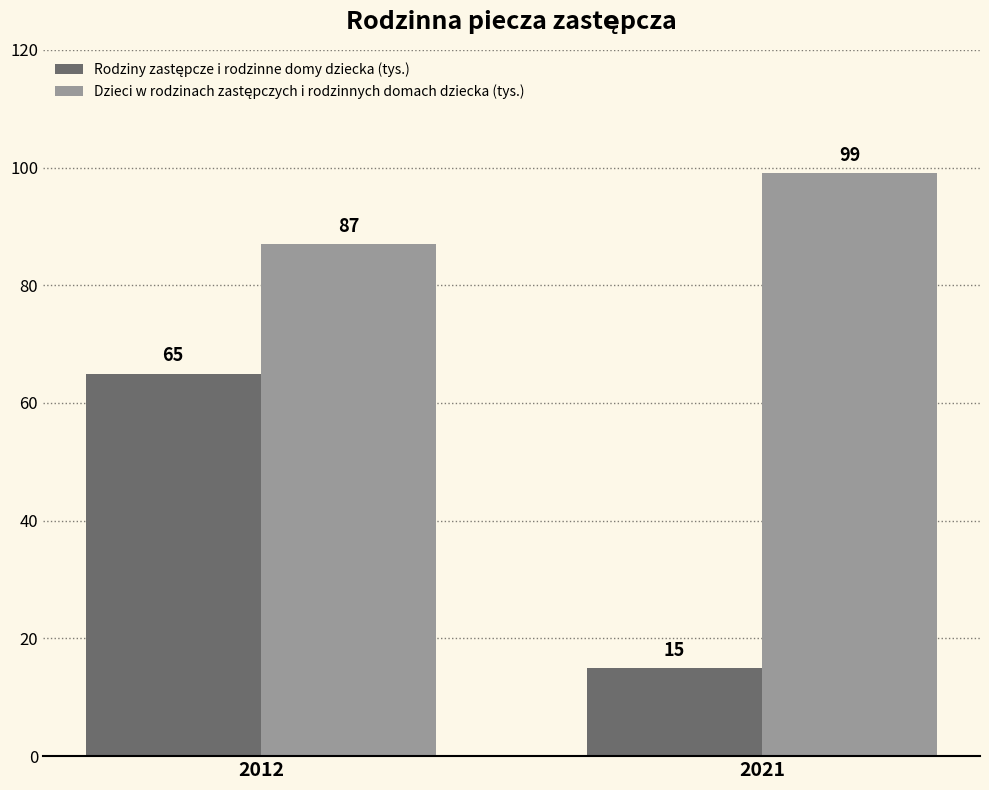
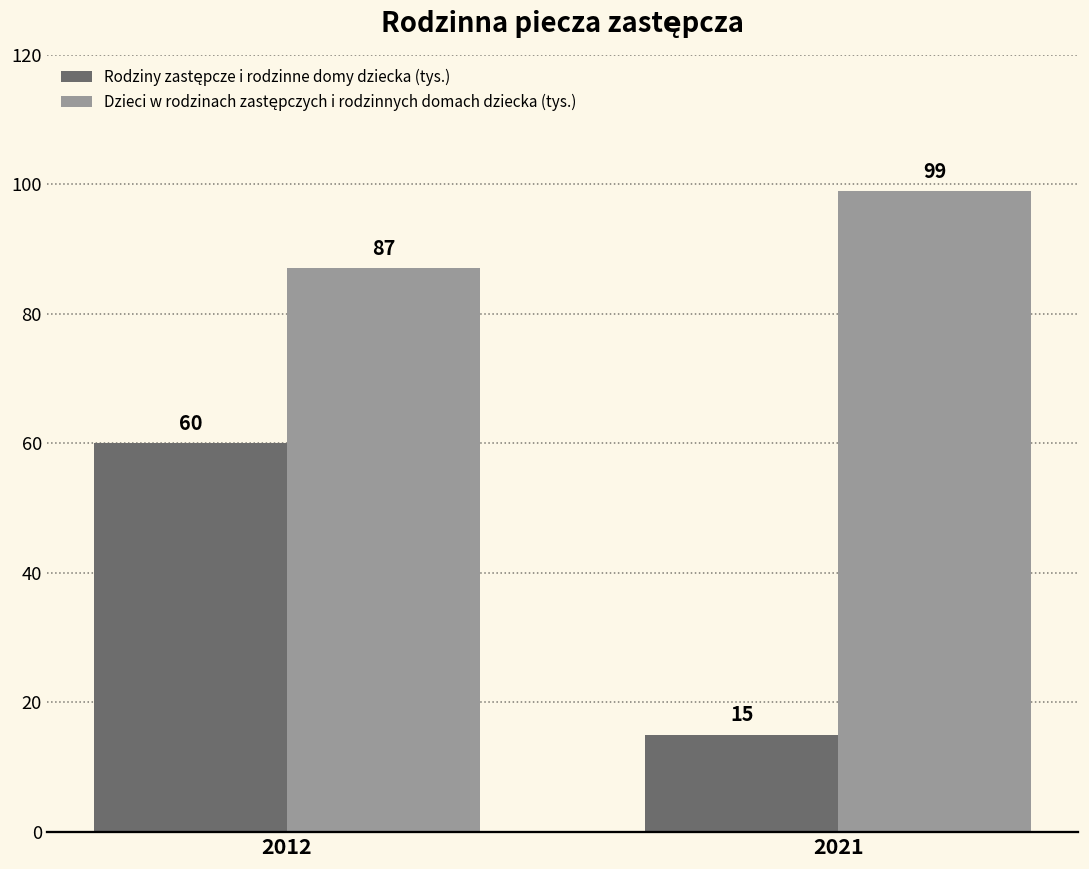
  {
    "Rodziny zastępcze i rodzinne domy dziecka (tys.)": {
-     "2012": 65,
+     "2012": 60,
      "2021": 15
    },
    "Dzieci w rodzinach zastępczych i rodzinnych domach dziecka (tys.)": {
      "2012": 87,
      "2021": 99
    }
  }
